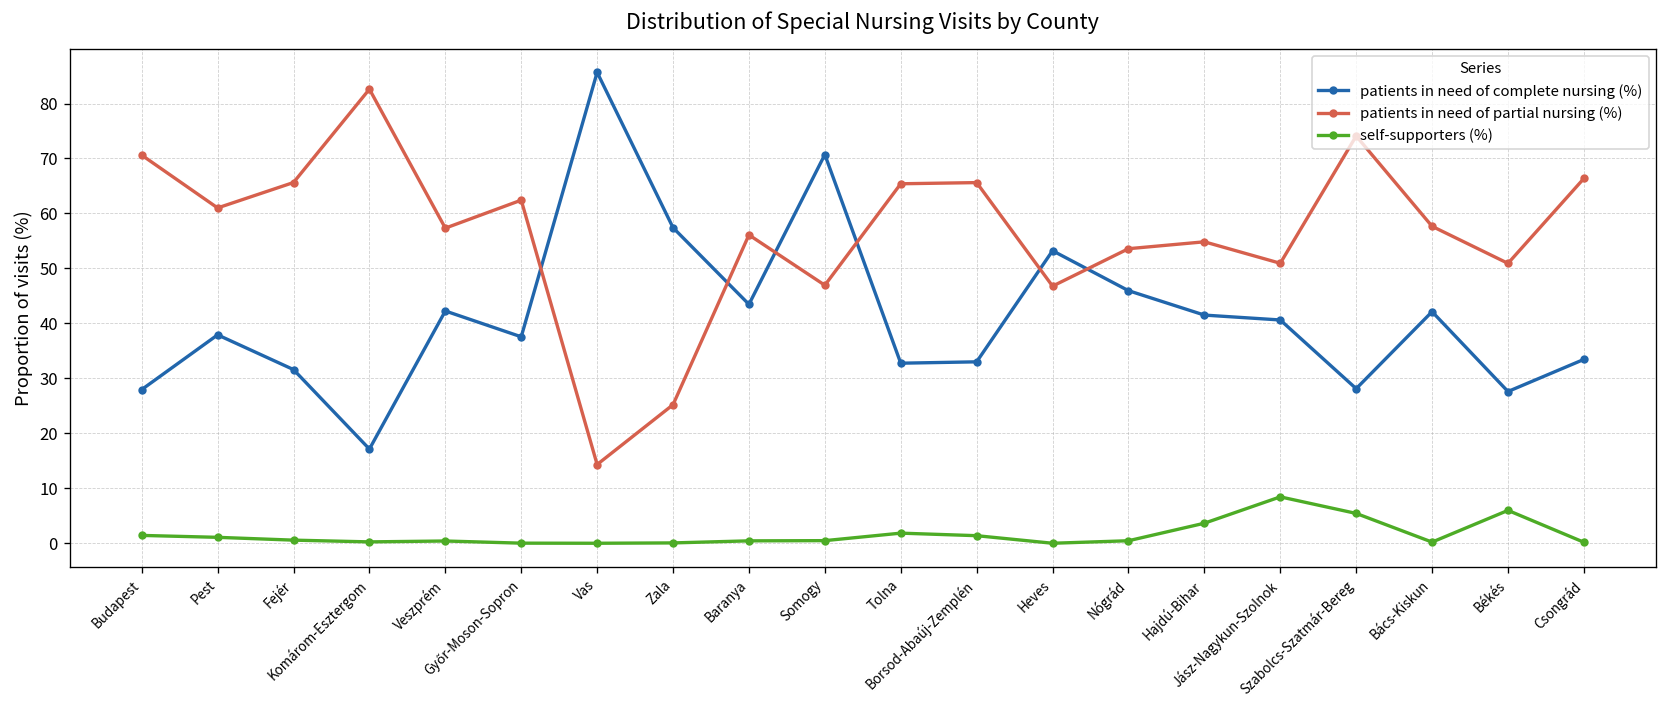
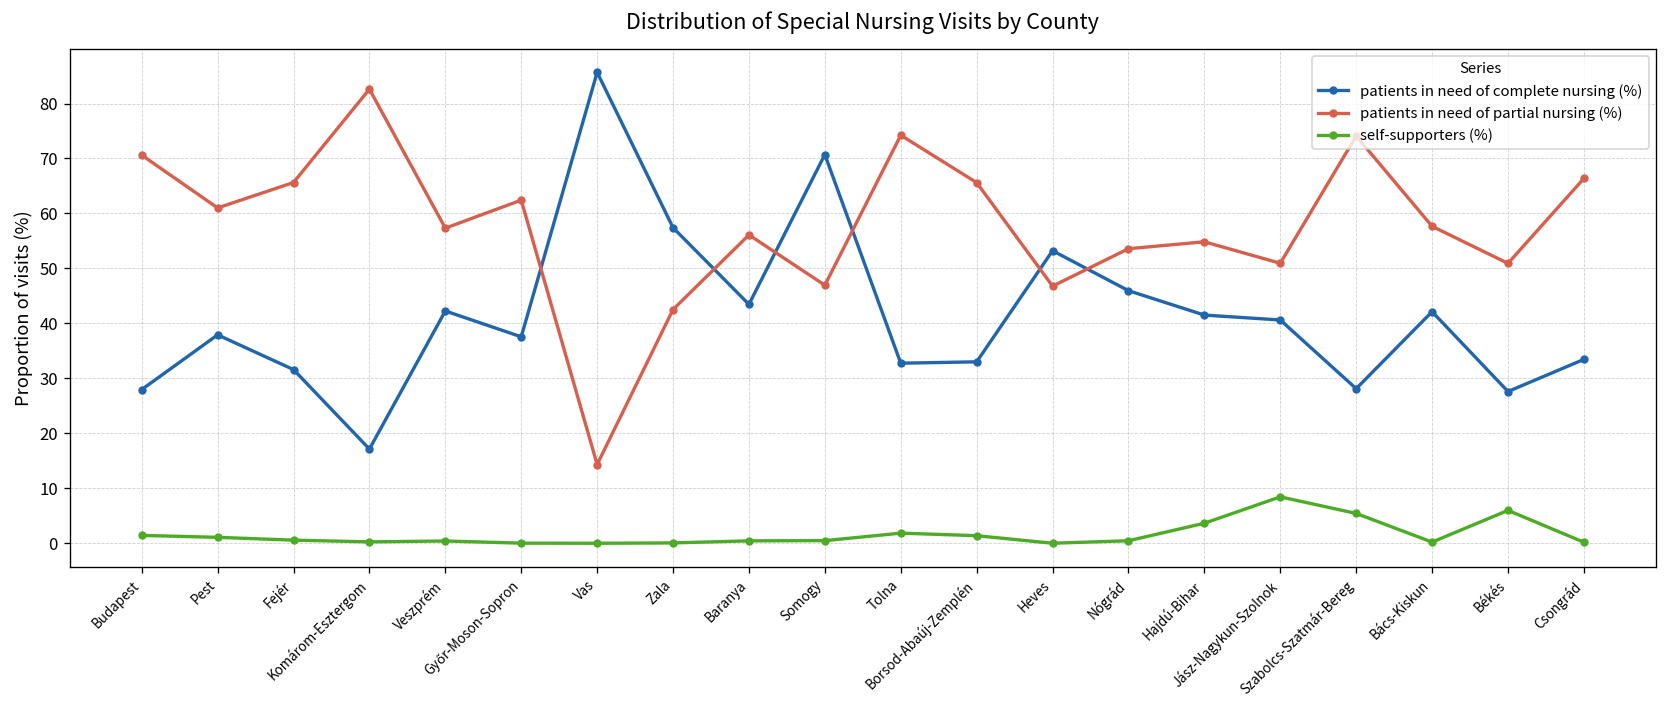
  {
    "patients in need of complete nursing (%)": {
      "Budapest": 28,
      "Pest": 38,
      "Fejér": 32,
      "Komárom-Esztergom": 17,
      "Veszprém": 42,
      "Győr-Moson-Sopron": 38,
      "Vas": 86,
      "Zala": 57,
      "Baranya": 43,
      "Somogy": 71,
      "Tolna": 33,
      "Borsod-Abaúj-Zemplén": 33,
      "Heves": 53,
      "Nógrád": 46,
      "Hajdú-Bihar": 42,
      "Jász-Nagykun-Szolnok": 41,
      "Szabolcs-Szatmár-Bereg": 28,
      "Bács-Kiskun": 42,
      "Békés": 28,
      "Csongrád": 33
    },
    "patients in need of partial nursing (%)": {
      "Budapest": 71,
      "Pest": 61,
      "Fejér": 66,
      "Komárom-Esztergom": 83,
      "Veszprém": 57,
      "Győr-Moson-Sopron": 62,
      "Vas": 14,
-     "Zala": 25,
+     "Zala": 43,
      "Baranya": 56,
      "Somogy": 47,
-     "Tolna": 65,
+     "Tolna": 74,
      "Borsod-Abaúj-Zemplén": 66,
      "Heves": 47,
      "Nógrád": 54,
      "Hajdú-Bihar": 55,
      "Jász-Nagykun-Szolnok": 51,
      "Bács-Kiskun": 58,
      "Békés": 51,
      "Csongrád": 66
    },
    "self-supporters (%)": {
      "Budapest": 1,
      "Pest": 1,
      "Fejér": 1,
      "Komárom-Esztergom": 0,
      "Veszprém": 0,
      "Győr-Moson-Sopron": 0,
      "Vas": 0,
      "Zala": 0,
      "Baranya": 0,
      "Somogy": 0,
      "Tolna": 2,
      "Borsod-Abaúj-Zemplén": 1,
      "Heves": 0,
      "Nógrád": 0,
      "Hajdú-Bihar": 4,
      "Jász-Nagykun-Szolnok": 8,
      "Szabolcs-Szatmár-Bereg": 5,
      "Bács-Kiskun": 0,
      "Békés": 6,
      "Csongrád": 0
    }
  }
